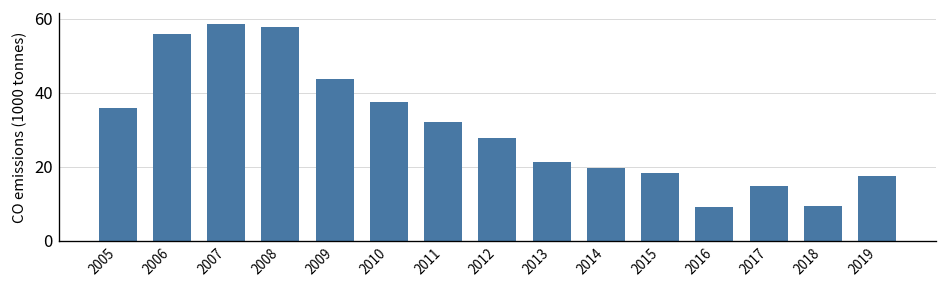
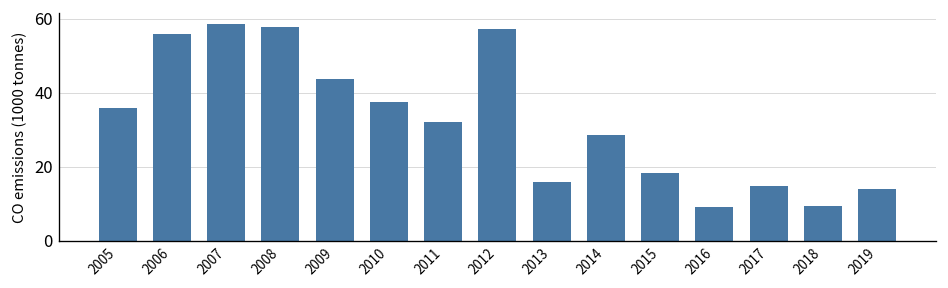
  {
    "2005": 36,
    "2006": 56,
    "2007": 59,
    "2008": 58,
    "2009": 44,
    "2010": 38,
    "2011": 32,
-   "2012": 28,
-   "2013": 21,
-   "2014": 20,
+   "2012": 57,
+   "2013": 16,
+   "2014": 29,
    "2015": 18,
    "2016": 9,
    "2017": 15,
    "2018": 9,
-   "2019": 17
+   "2019": 14
  }
